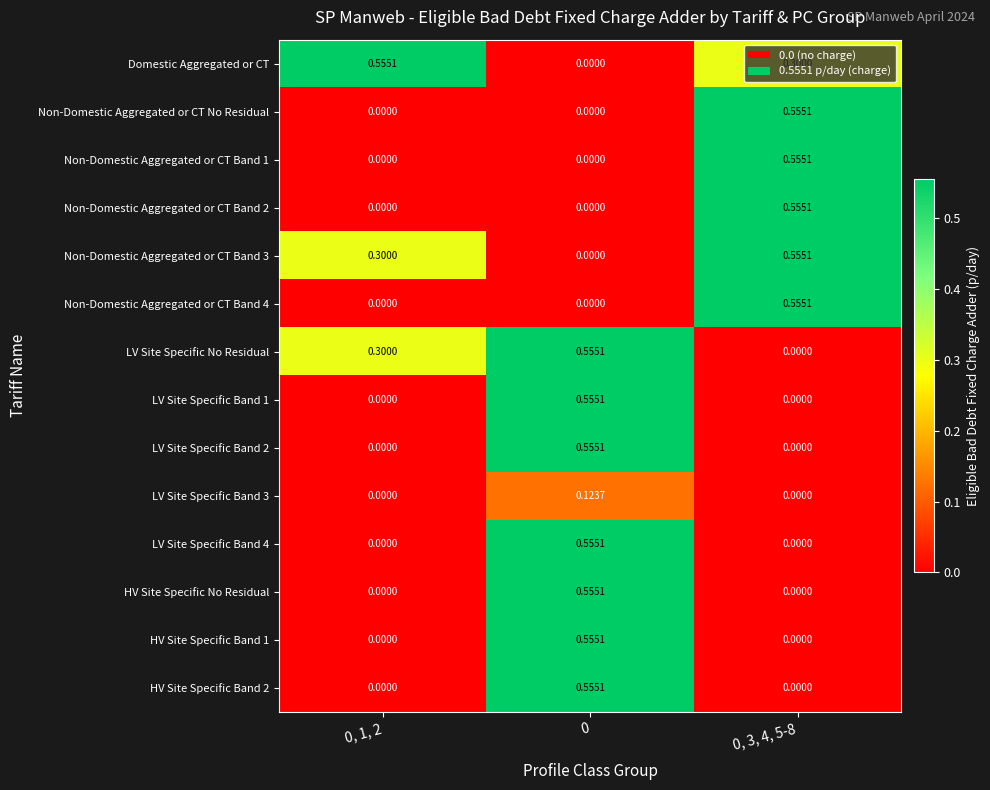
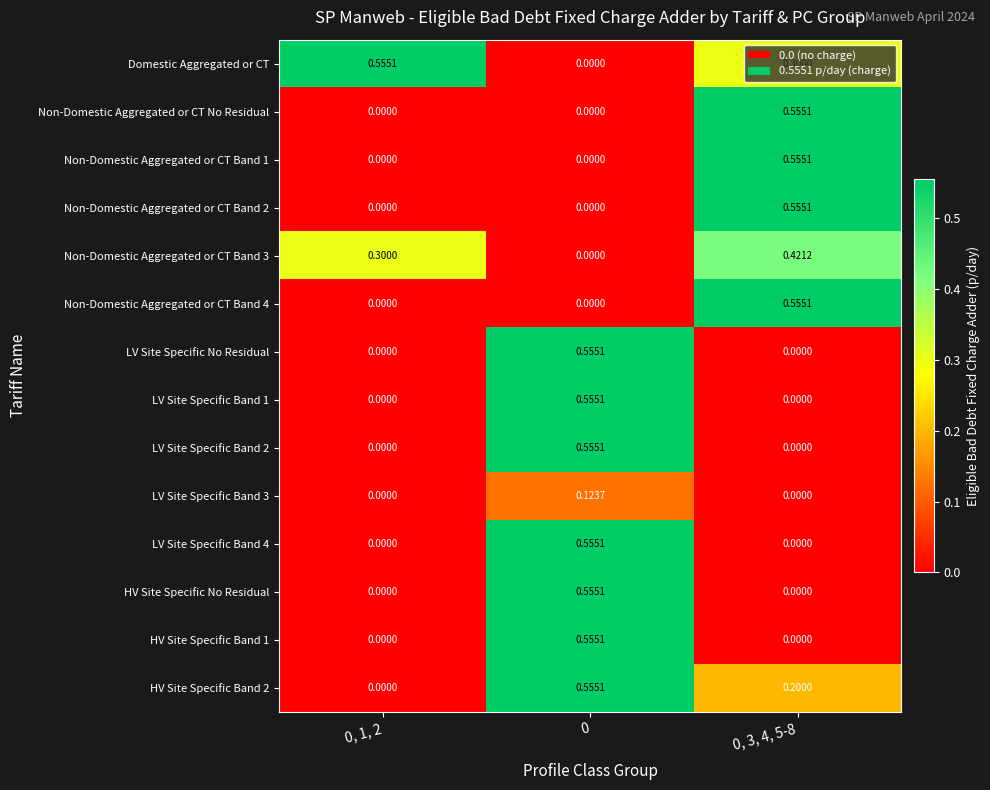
  {
    "Domestic Aggregated or CT": {
      "0, 1, 2": 0.5551,
      "0": 0.0000
    },
    "Non-Domestic Aggregated or CT No Residual": {
      "0, 1, 2": 0.0000,
      "0": 0.0000,
      "0, 3, 4, 5-8": 0.5551
    },
    "Non-Domestic Aggregated or CT Band 1": {
      "0, 1, 2": 0.0000,
      "0": 0.0000,
      "0, 3, 4, 5-8": 0.5551
    },
    "Non-Domestic Aggregated or CT Band 2": {
      "0, 1, 2": 0.0000,
      "0": 0.0000,
      "0, 3, 4, 5-8": 0.5551
    },
    "Non-Domestic Aggregated or CT Band 3": {
      "0, 1, 2": 0.3000,
      "0": 0.0000,
-     "0, 3, 4, 5-8": 0.5551
+     "0, 3, 4, 5-8": 0.4212
    },
    "Non-Domestic Aggregated or CT Band 4": {
      "0, 1, 2": 0.0000,
      "0": 0.0000,
      "0, 3, 4, 5-8": 0.5551
    },
    "LV Site Specific No Residual": {
-     "0, 1, 2": 0.3000,
+     "0, 1, 2": 0.0000,
      "0": 0.5551,
      "0, 3, 4, 5-8": 0.0000
    },
    "LV Site Specific Band 1": {
      "0, 1, 2": 0.0000,
      "0": 0.5551,
      "0, 3, 4, 5-8": 0.0000
    },
    "LV Site Specific Band 2": {
      "0, 1, 2": 0.0000,
      "0": 0.5551,
      "0, 3, 4, 5-8": 0.0000
    },
    "LV Site Specific Band 3": {
      "0, 1, 2": 0.0000,
      "0": 0.1237,
      "0, 3, 4, 5-8": 0.0000
    },
    "LV Site Specific Band 4": {
      "0, 1, 2": 0.0000,
      "0": 0.5551,
      "0, 3, 4, 5-8": 0.0000
    },
    "HV Site Specific No Residual": {
      "0, 1, 2": 0.0000,
      "0": 0.5551,
      "0, 3, 4, 5-8": 0.0000
    },
    "HV Site Specific Band 1": {
      "0, 1, 2": 0.0000,
      "0": 0.5551,
      "0, 3, 4, 5-8": 0.0000
    },
    "HV Site Specific Band 2": {
      "0, 1, 2": 0.0000,
      "0": 0.5551,
-     "0, 3, 4, 5-8": 0.0000
+     "0, 3, 4, 5-8": 0.2000
    }
  }
